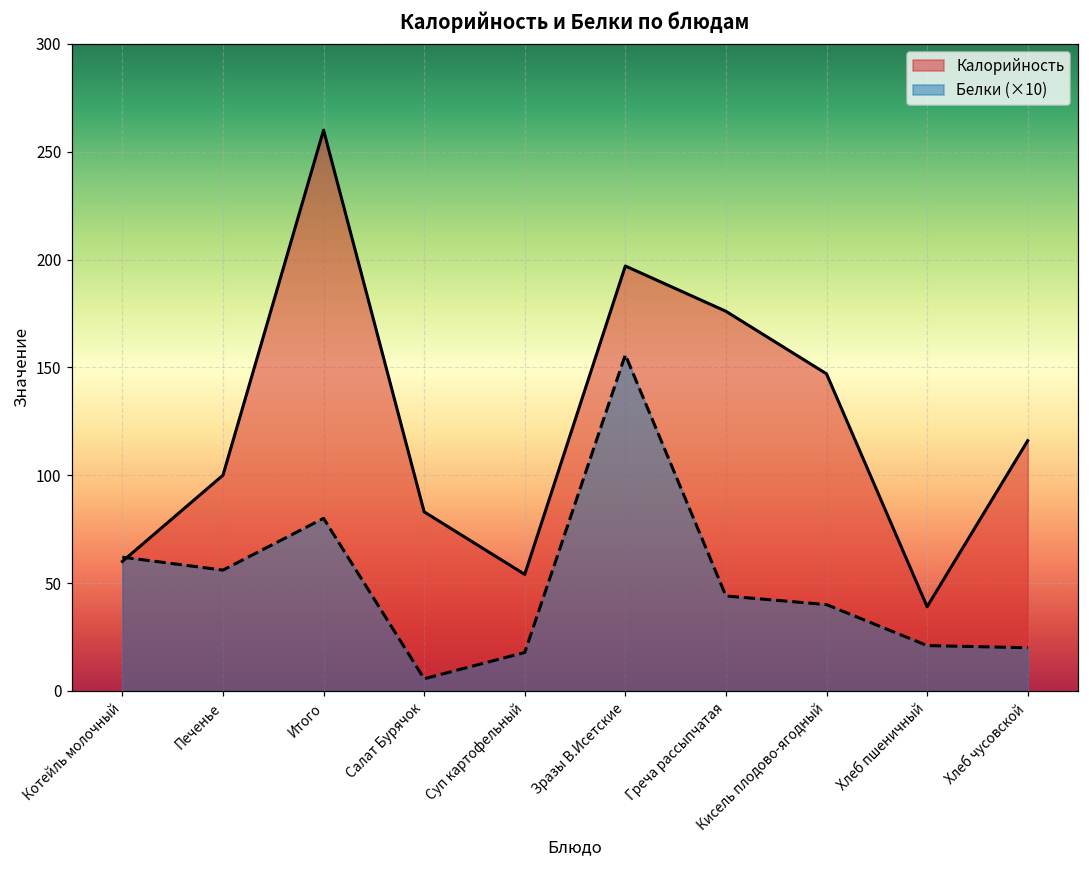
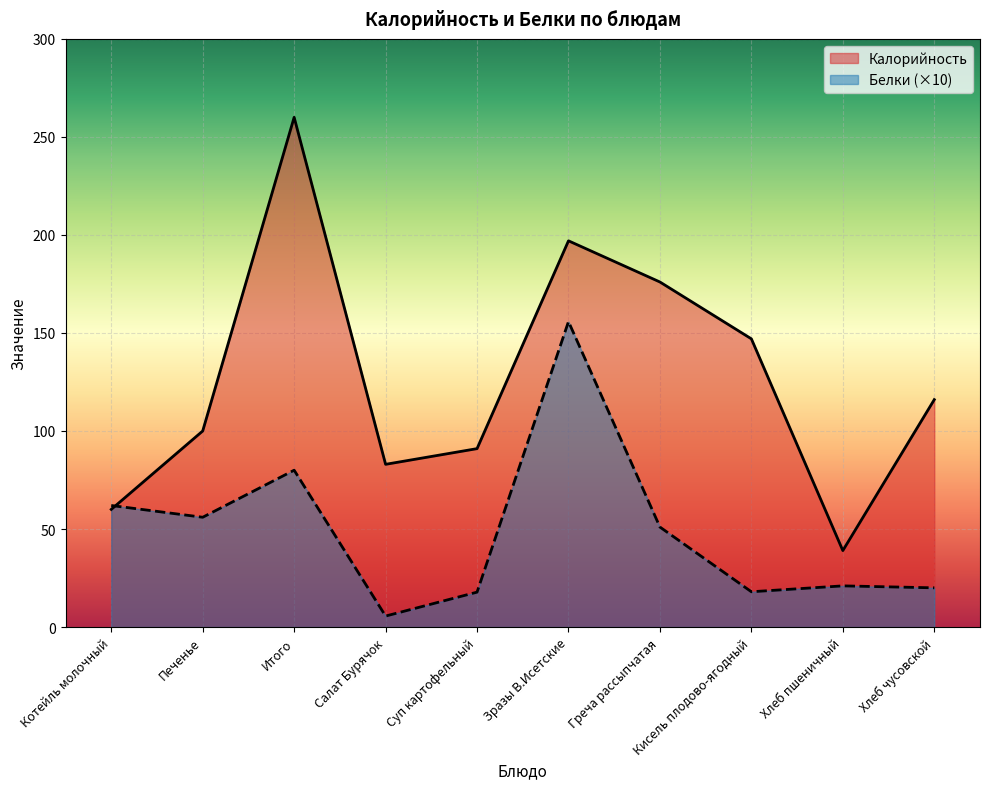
  {
    "Калорийность": {
      "Котейль молочный": 60,
      "Печенье": 100,
      "Итого": 260,
      "Салат Бурячок": 83,
-     "Суп картофельный": 54,
+     "Суп картофельный": 91,
      "Зразы В.Исетские": 197,
      "Греча рассыпчатая": 176,
      "Кисель плодово-ягодный": 147,
      "Хлеб пшеничный": 39,
      "Хлеб чусовской": 116
    },
    "Белки (×10)": {
      "Котейль молочный": 62,
      "Печенье": 56,
      "Итого": 80,
      "Салат Бурячок": 6,
      "Суп картофельный": 18,
      "Зразы В.Исетские": 156,
-     "Греча рассыпчатая": 44,
-     "Кисель плодово-ягодный": 40,
+     "Греча рассыпчатая": 51,
+     "Кисель плодово-ягодный": 18,
      "Хлеб пшеничный": 21,
      "Хлеб чусовской": 20
    }
  }
